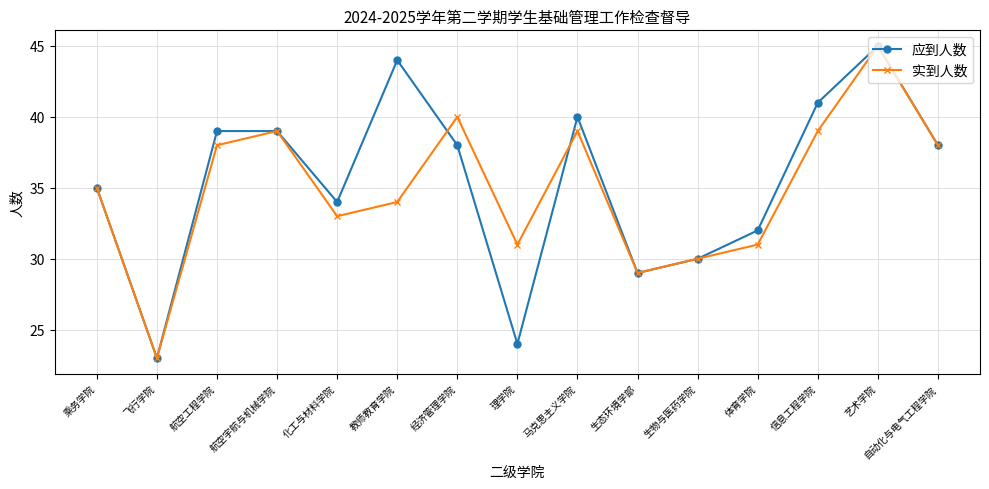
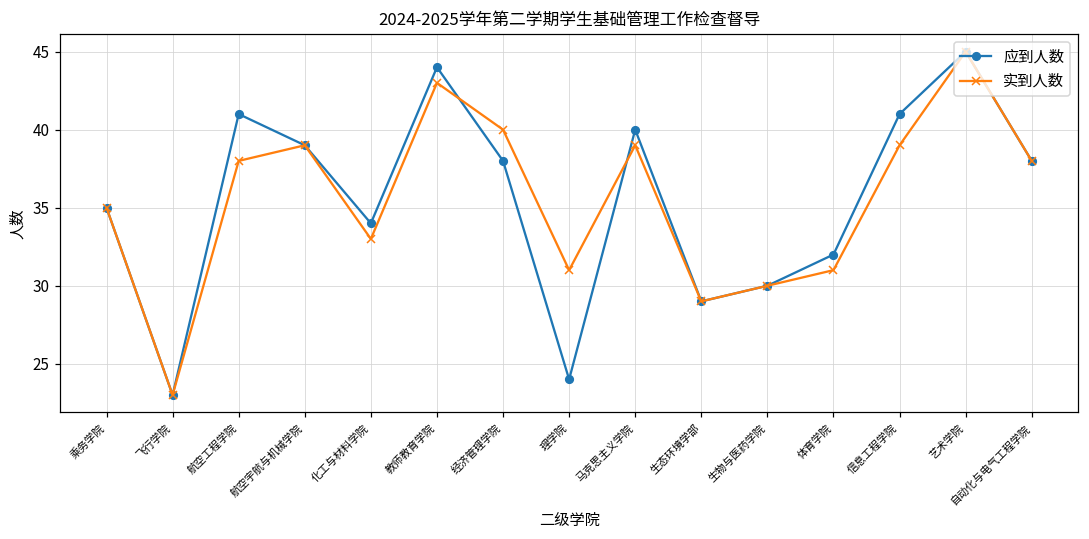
  {
    "应到人数": {
-     "航空工程学院": 39,
+     "航空工程学院": 41,
      "化工与材料学院": 34,
      "教师教育学院": 44,
      "经济管理学院": 38,
      "理学院": 24,
      "马克思主义学院": 40,
      "体育学院": 32,
      "信息工程学院": 41
    },
    "实到人数": {
      "航空工程学院": 38,
      "化工与材料学院": 33,
-     "教师教育学院": 34,
+     "教师教育学院": 43,
      "经济管理学院": 40,
      "理学院": 31,
      "马克思主义学院": 39,
      "体育学院": 31,
      "信息工程学院": 39
    }
  }
